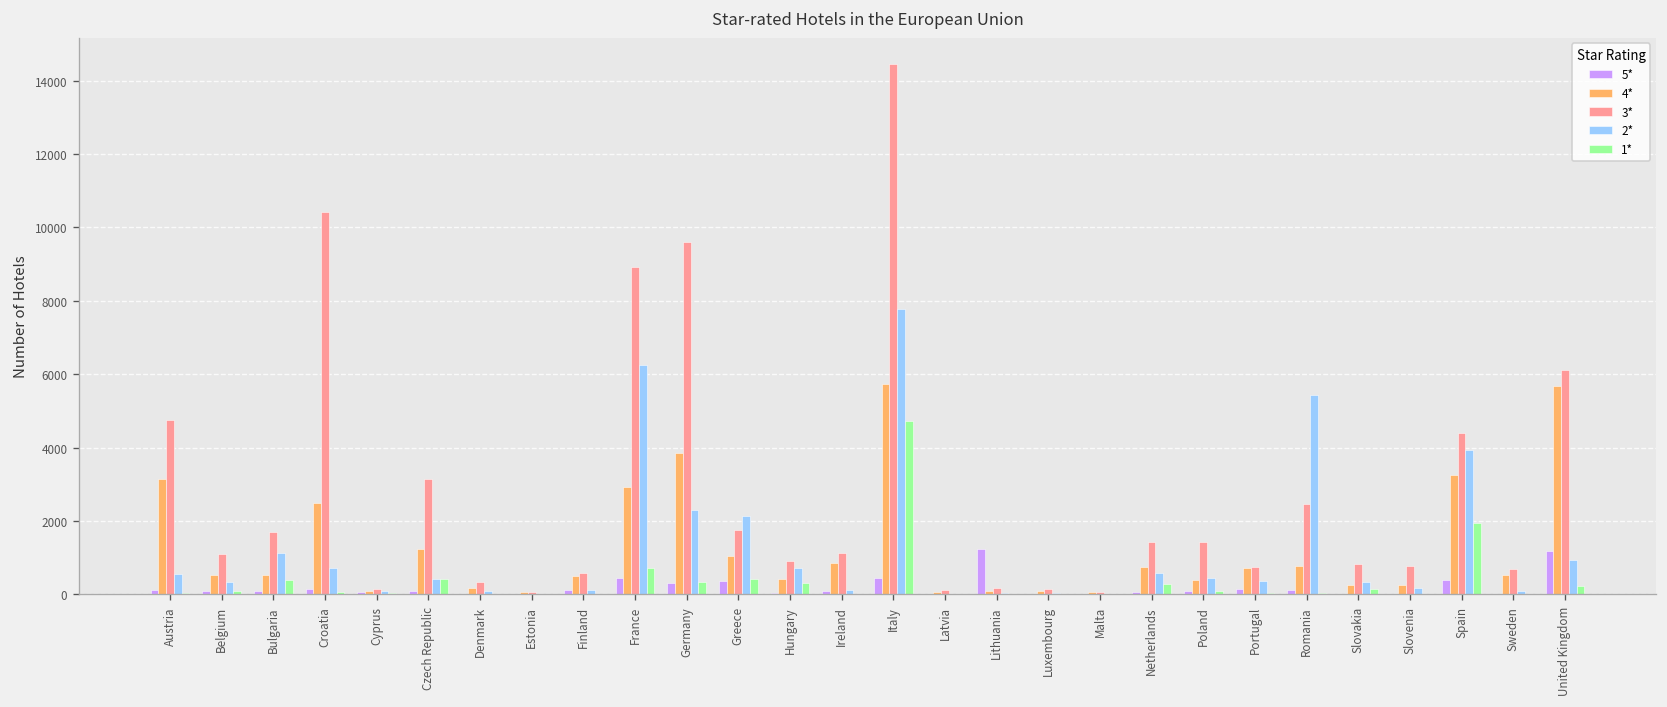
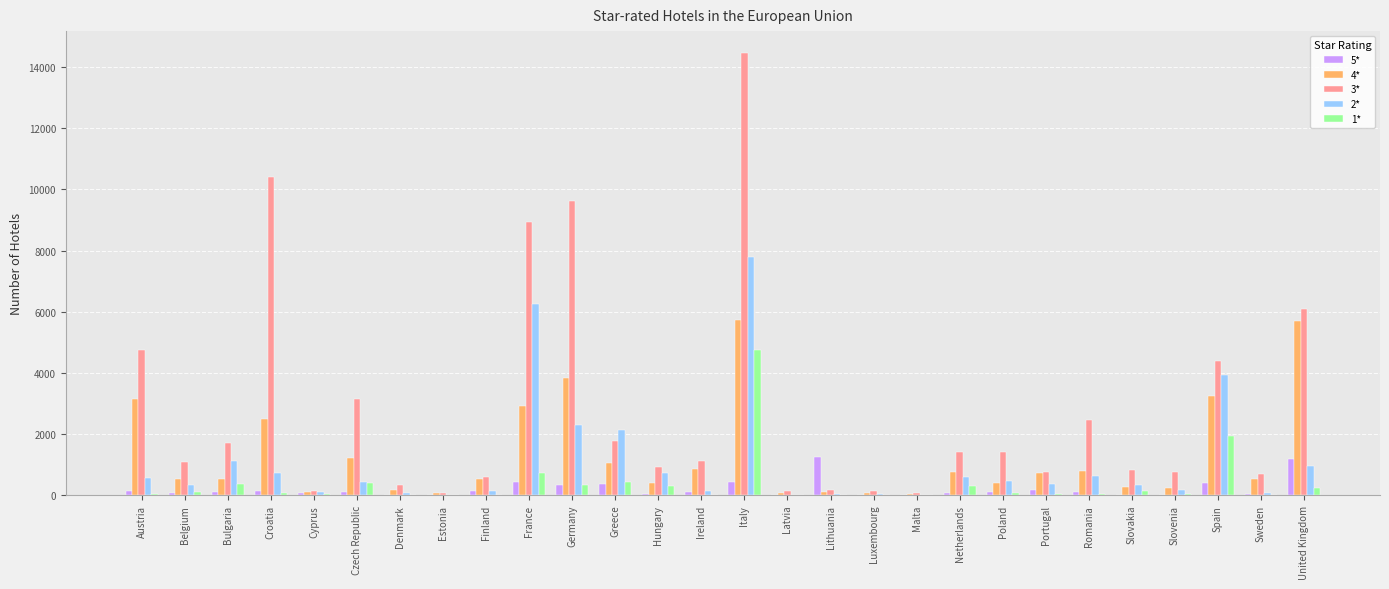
  {
    "5*": {
      "Austria": 100,
      "Bulgaria": 100,
      "Croatia": 100,
      "Czech Republic": 100,
      "Finland": 100,
      "France": 400,
      "Germany": 300,
      "Greece": 400,
      "Ireland": 100,
      "Italy": 400,
      "Lithuania": 1200,
      "Poland": 100,
      "Portugal": 200,
      "Romania": 100,
      "Spain": 400,
      "United Kingdom": 1200
    },
    "2*": {
      "Austria": 600,
      "Belgium": 300,
      "Bulgaria": 1100,
      "Croatia": 700,
      "Cyprus": 100,
      "Czech Republic": 400,
      "Finland": 100,
      "France": 6200,
      "Germany": 2300,
      "Greece": 2100,
      "Hungary": 700,
      "Ireland": 100,
      "Italy": 7800,
      "Netherlands": 600,
      "Poland": 400,
      "Portugal": 400,
-     "Romania": 5400,
+     "Romania": 600,
      "Slovakia": 300,
      "Slovenia": 200,
      "Spain": 3900,
      "Sweden": 100,
      "United Kingdom": 900
    },
    "1*": {
      "Belgium": 100,
      "Bulgaria": 400,
      "Czech Republic": 400,
      "France": 700,
      "Germany": 300,
      "Greece": 400,
      "Hungary": 300,
      "Italy": 4700,
      "Latvia": 0,
      "Netherlands": 300,
      "Slovakia": 100,
      "Spain": 1900,
      "United Kingdom": 200
    }
  }
